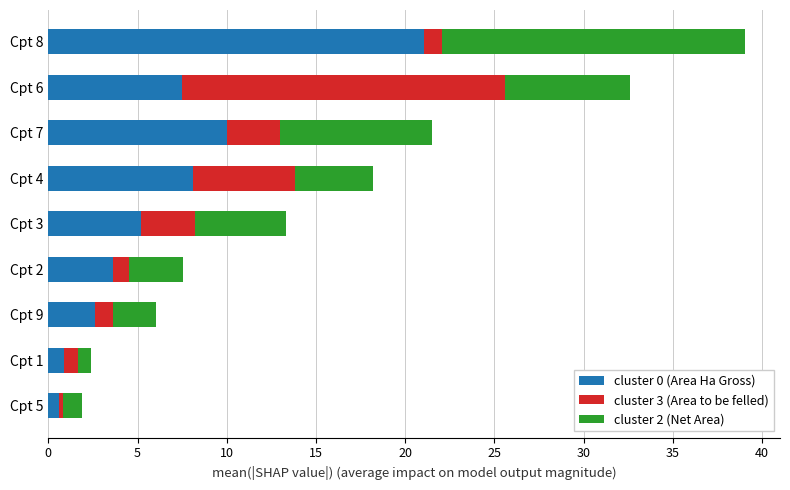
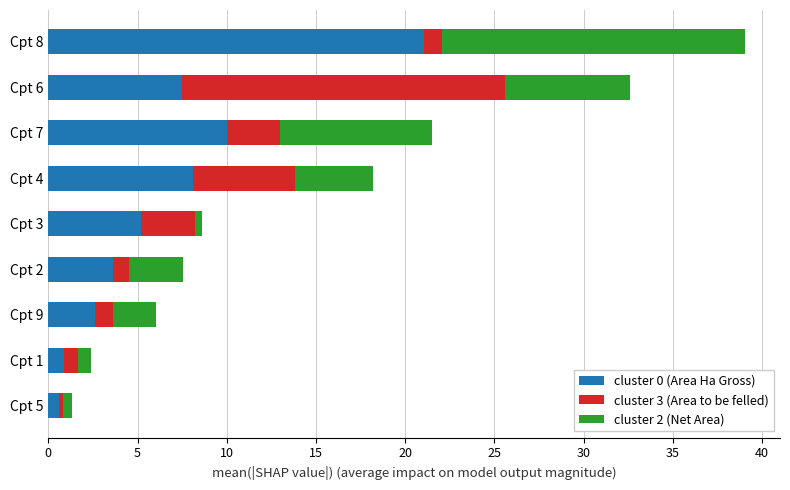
  {
    "cluster 0 (Area Ha Gross)": {
      "Cpt 8": 21.1,
      "Cpt 6": 7.5,
      "Cpt 7": 10.0,
      "Cpt 4": 8.1,
      "Cpt 3": 5.2,
      "Cpt 2": 3.6,
      "Cpt 9": 2.6,
      "Cpt 1": 0.9,
      "Cpt 5": 0.6
    },
    "cluster 3 (Area to be felled)": {
      "Cpt 8": 1.0,
      "Cpt 6": 18.1,
      "Cpt 7": 3.0,
      "Cpt 4": 5.7,
      "Cpt 3": 3.0,
      "Cpt 2": 0.9,
      "Cpt 9": 1.0,
      "Cpt 1": 0.8,
      "Cpt 5": 0.2
    },
    "cluster 2 (Net Area)": {
      "Cpt 8": 17.0,
      "Cpt 6": 7.0,
      "Cpt 7": 8.5,
      "Cpt 4": 4.4,
-     "Cpt 3": 5.1,
+     "Cpt 3": 0.4,
      "Cpt 2": 3.1,
      "Cpt 9": 2.4,
      "Cpt 1": 0.8,
-     "Cpt 5": 1.1
+     "Cpt 5": 0.5
    }
  }
